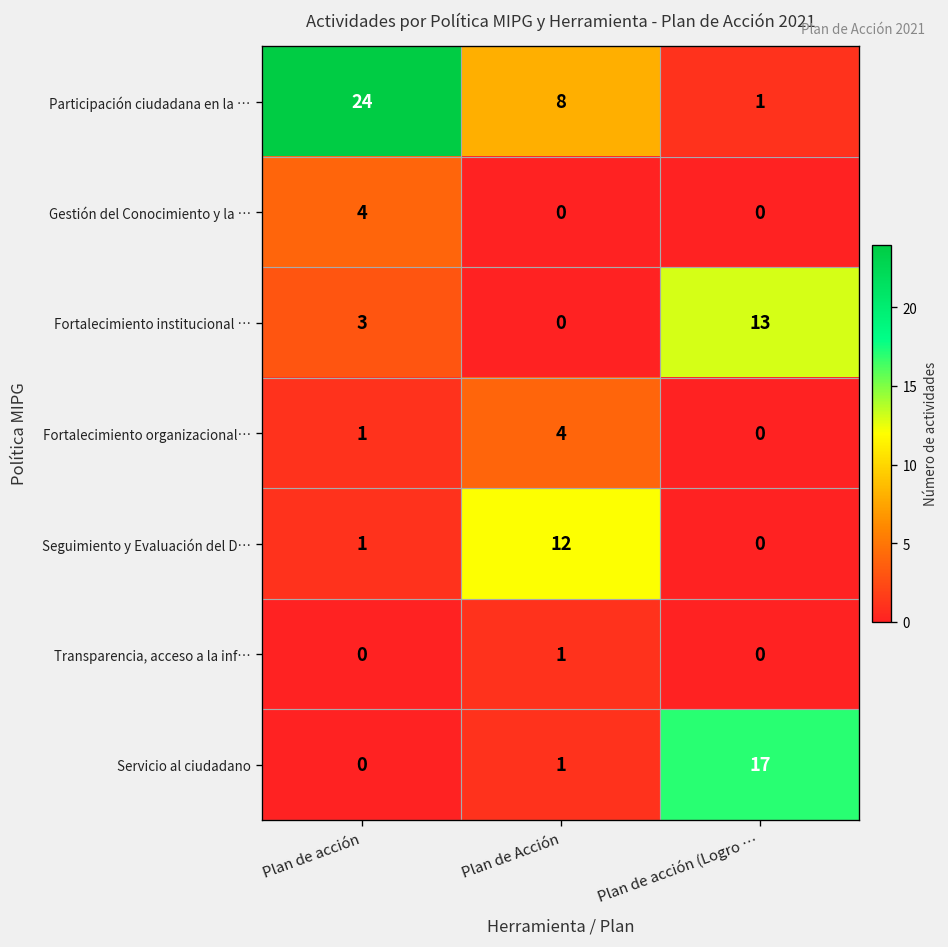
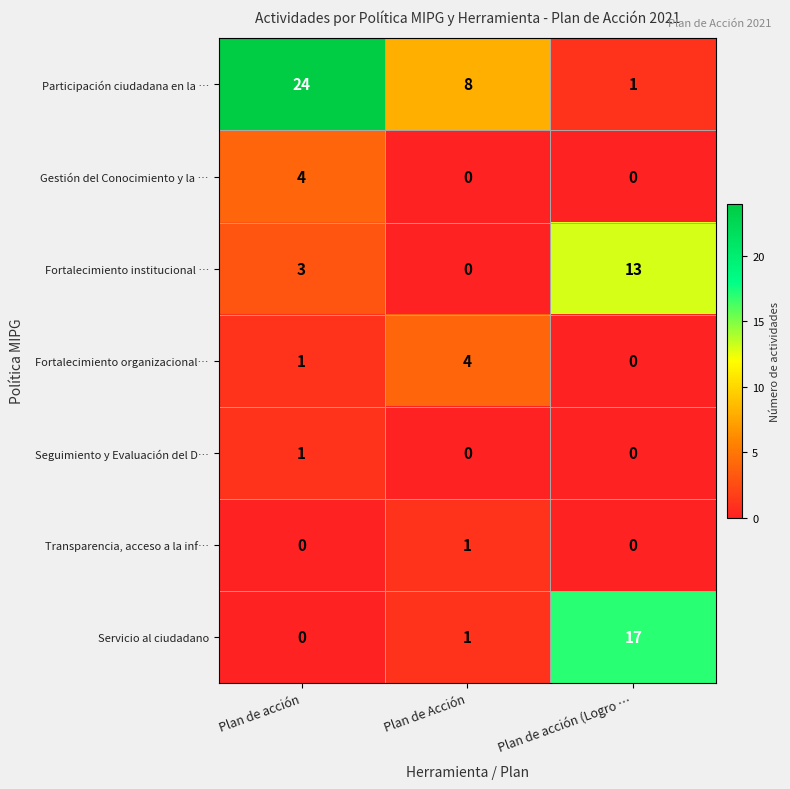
  {
    "Participación ciudadana en la …": {
      "Plan de acción": 24,
      "Plan de Acción": 8,
      "Plan de acción (Logro …": 1
    },
    "Gestión del Conocimiento y la …": {
      "Plan de acción": 4,
      "Plan de Acción": 0,
      "Plan de acción (Logro …": 0
    },
    "Fortalecimiento institucional …": {
      "Plan de acción": 3,
      "Plan de Acción": 0,
      "Plan de acción (Logro …": 13
    },
    "Fortalecimiento organizacional…": {
      "Plan de acción": 1,
      "Plan de Acción": 4,
      "Plan de acción (Logro …": 0
    },
    "Seguimiento y Evaluación del D…": {
      "Plan de acción": 1,
-     "Plan de Acción": 12,
+     "Plan de Acción": 0,
      "Plan de acción (Logro …": 0
    },
    "Transparencia, acceso a la inf…": {
      "Plan de acción": 0,
      "Plan de Acción": 1,
      "Plan de acción (Logro …": 0
    },
    "Servicio al ciudadano": {
      "Plan de acción": 0,
      "Plan de Acción": 1,
      "Plan de acción (Logro …": 17
    }
  }
